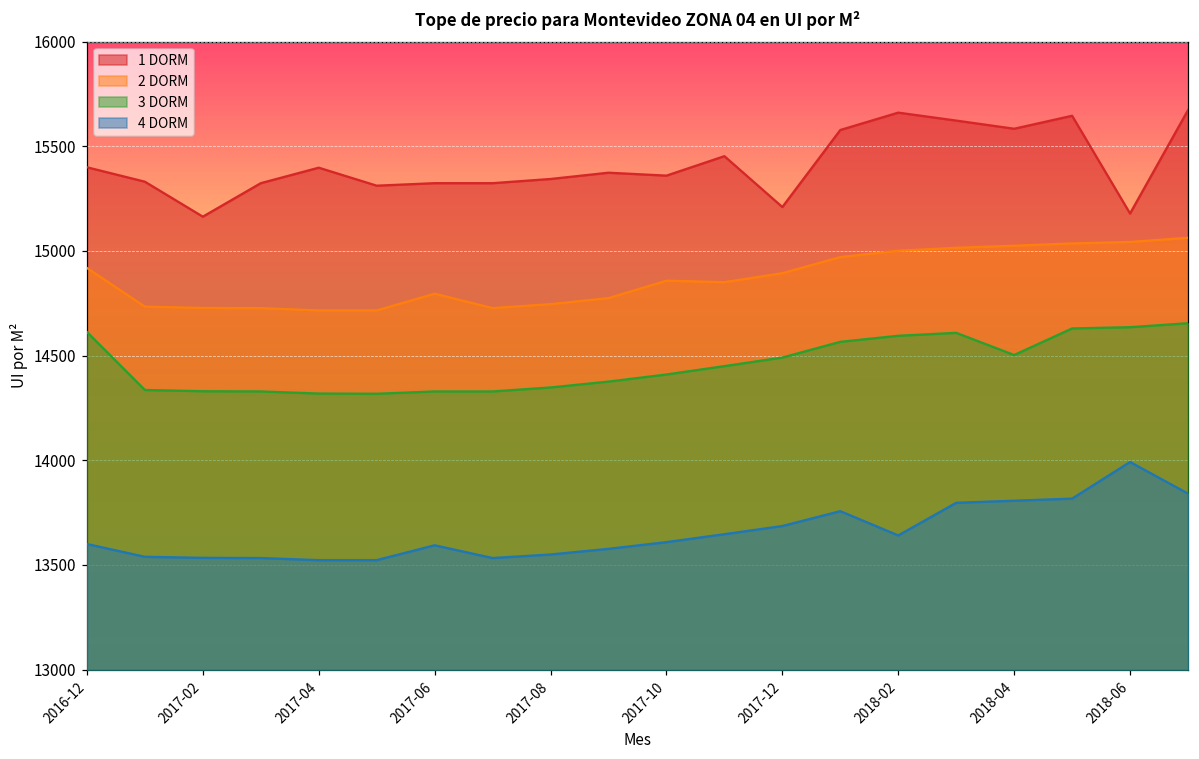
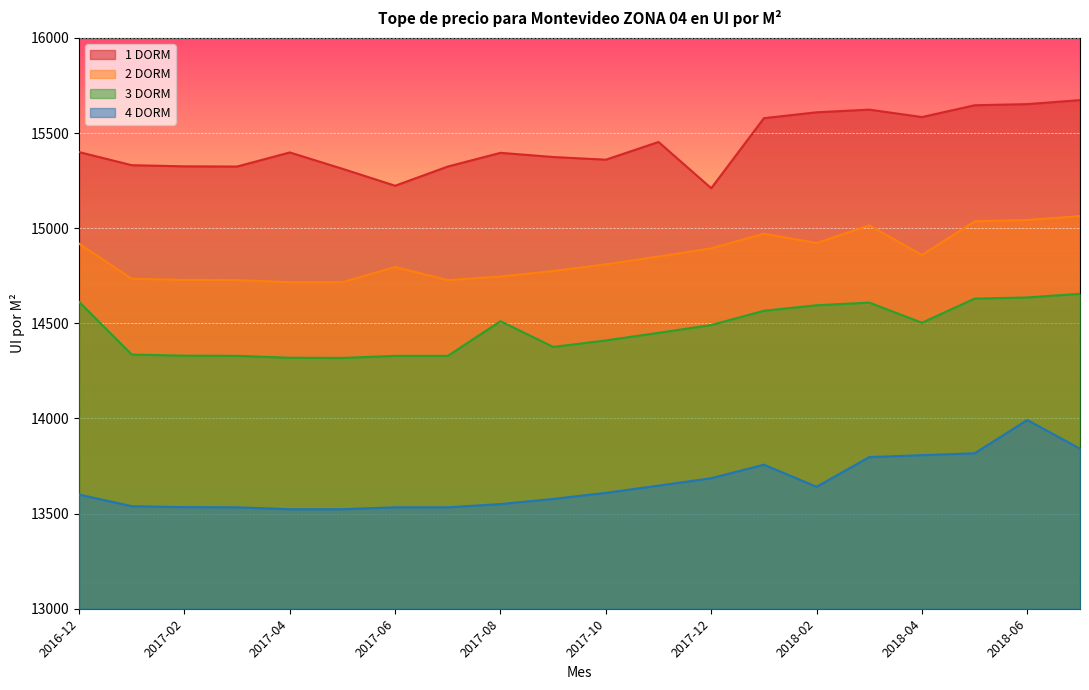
  {
    "1 DORM": {
      "2016-12": 15400,
-     "2017-02": 15160,
+     "2017-02": 15330,
      "2017-04": 15400,
-     "2017-06": 15320,
-     "2017-08": 15340,
+     "2017-06": 15220,
+     "2017-08": 15400,
      "2017-10": 15360,
      "2017-12": 15210,
-     "2018-02": 15660,
+     "2018-02": 15610,
      "2018-04": 15580,
-     "2018-06": 15180
+     "2018-06": 15650
    },
    "2 DORM": {
      "2016-12": 14920,
      "2017-02": 14730,
      "2017-04": 14720,
      "2017-06": 14800,
      "2017-08": 14750,
-     "2017-10": 14860,
+     "2017-10": 14810,
      "2017-12": 14890,
-     "2018-02": 15000,
-     "2018-04": 15030,
+     "2018-02": 14920,
+     "2018-04": 14860,
      "2018-06": 15040
    },
    "3 DORM": {
      "2016-12": 14610,
      "2017-02": 14330,
      "2017-04": 14320,
      "2017-06": 14330,
-     "2017-08": 14350,
+     "2017-08": 14510,
      "2017-10": 14410,
      "2017-12": 14490,
      "2018-02": 14600,
      "2018-04": 14500,
      "2018-06": 14640
    },
    "4 DORM": {
      "2016-12": 13600,
      "2017-02": 13530,
      "2017-04": 13520,
-     "2017-06": 13590,
+     "2017-06": 13530,
      "2017-08": 13550,
      "2017-10": 13610,
      "2017-12": 13690,
      "2018-02": 13640,
      "2018-04": 13810,
      "2018-06": 13990
    }
  }
